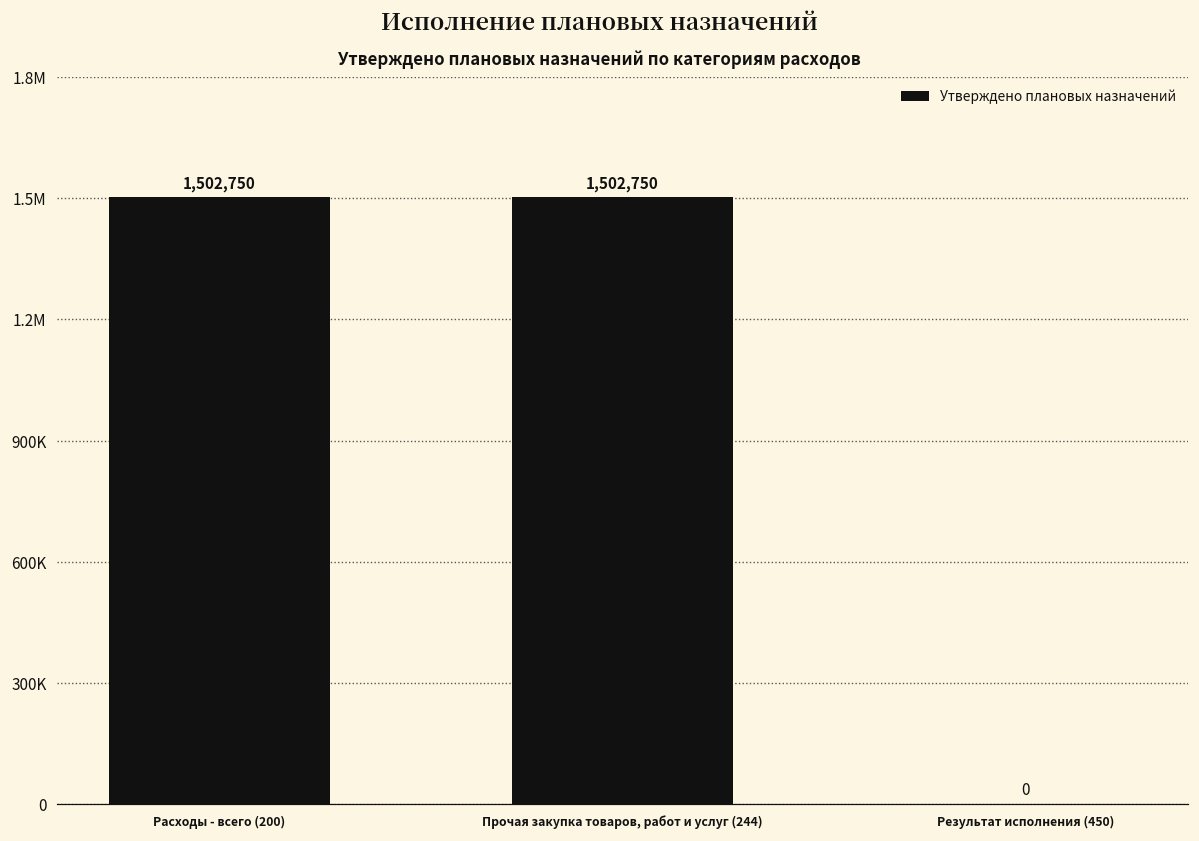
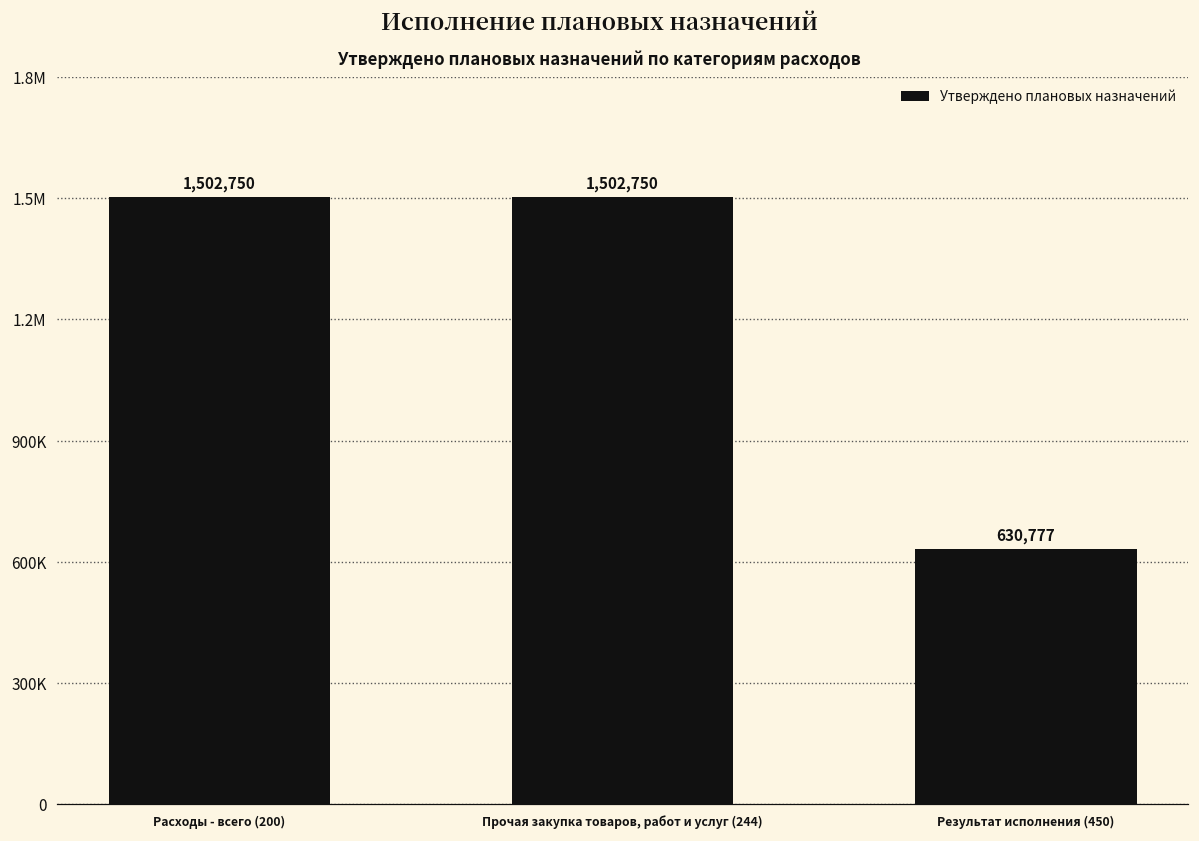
  {
    "Расходы - всего (200)": "1,502,750",
    "Прочая закупка товаров, работ и услуг (244)": "1,502,750",
-   "Результат исполнения (450)": "0"
+   "Результат исполнения (450)": "630,777"
  }
